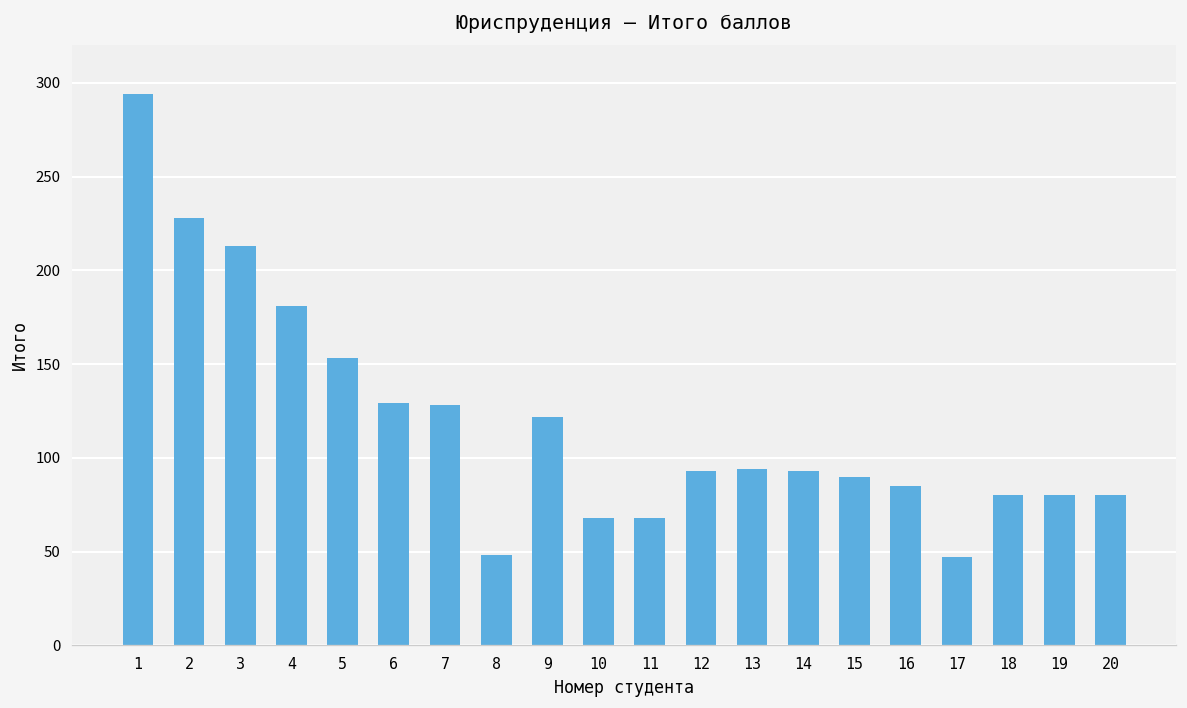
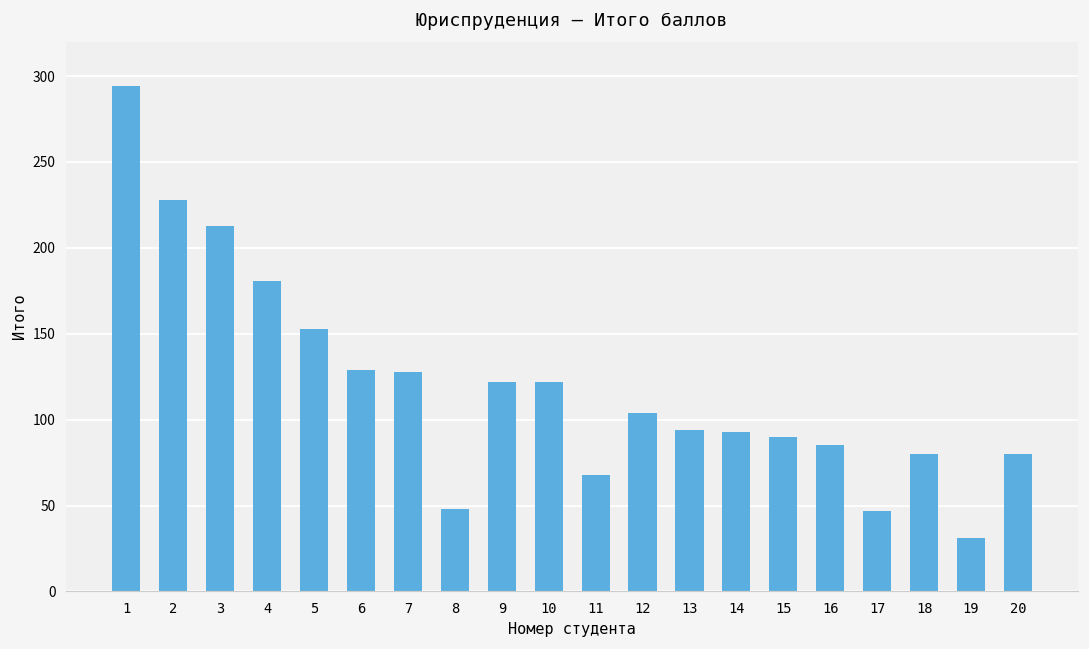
  {
    "1": 294,
    "2": 228,
    "3": 213,
    "4": 181,
    "5": 153,
    "6": 129,
    "7": 128,
    "8": 48,
    "9": 122,
-   "10": 68,
+   "10": 122,
    "11": 68,
-   "12": 93,
+   "12": 104,
    "13": 94,
    "14": 93,
    "15": 90,
    "16": 85,
    "17": 47,
    "18": 80,
-   "19": 80,
+   "19": 31,
    "20": 80
  }
